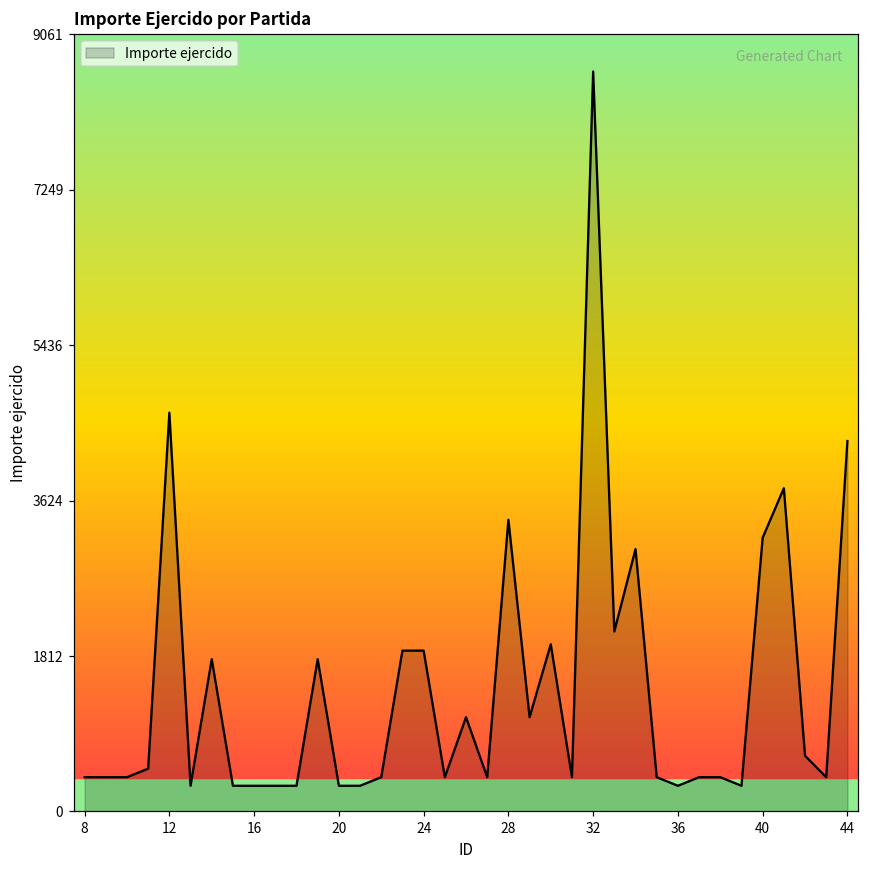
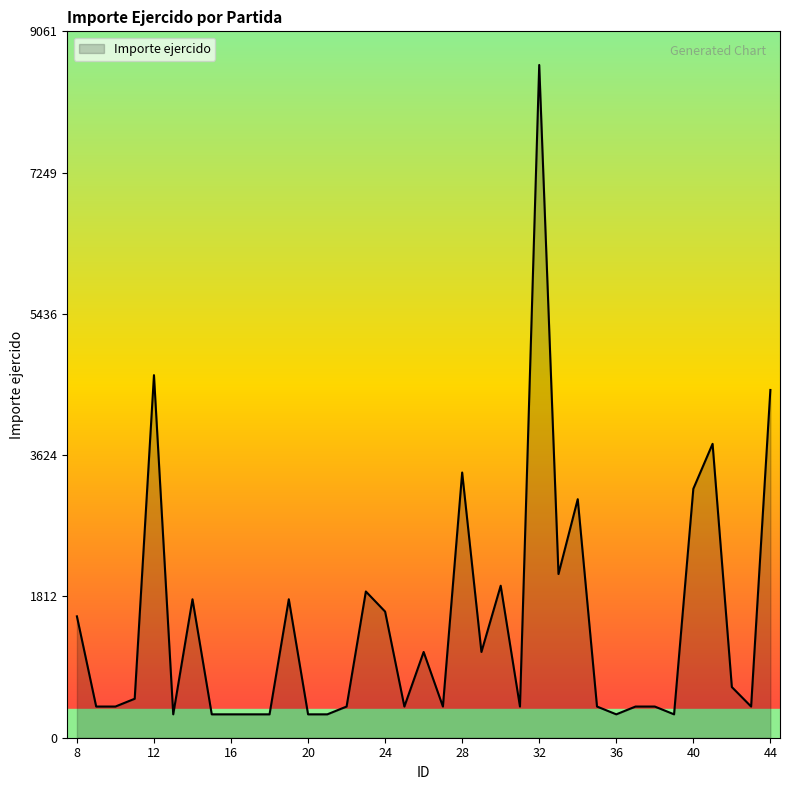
  {
    "Importe ejercido": {
-     "8": 400,
+     "8": 1600,
      "12": 4700,
      "16": 300,
      "20": 300,
-     "24": 1900,
+     "24": 1600,
      "28": 3400,
      "32": 8600,
      "36": 300,
      "40": 3200,
-     "44": 4300
+     "44": 4500
    }
  }
